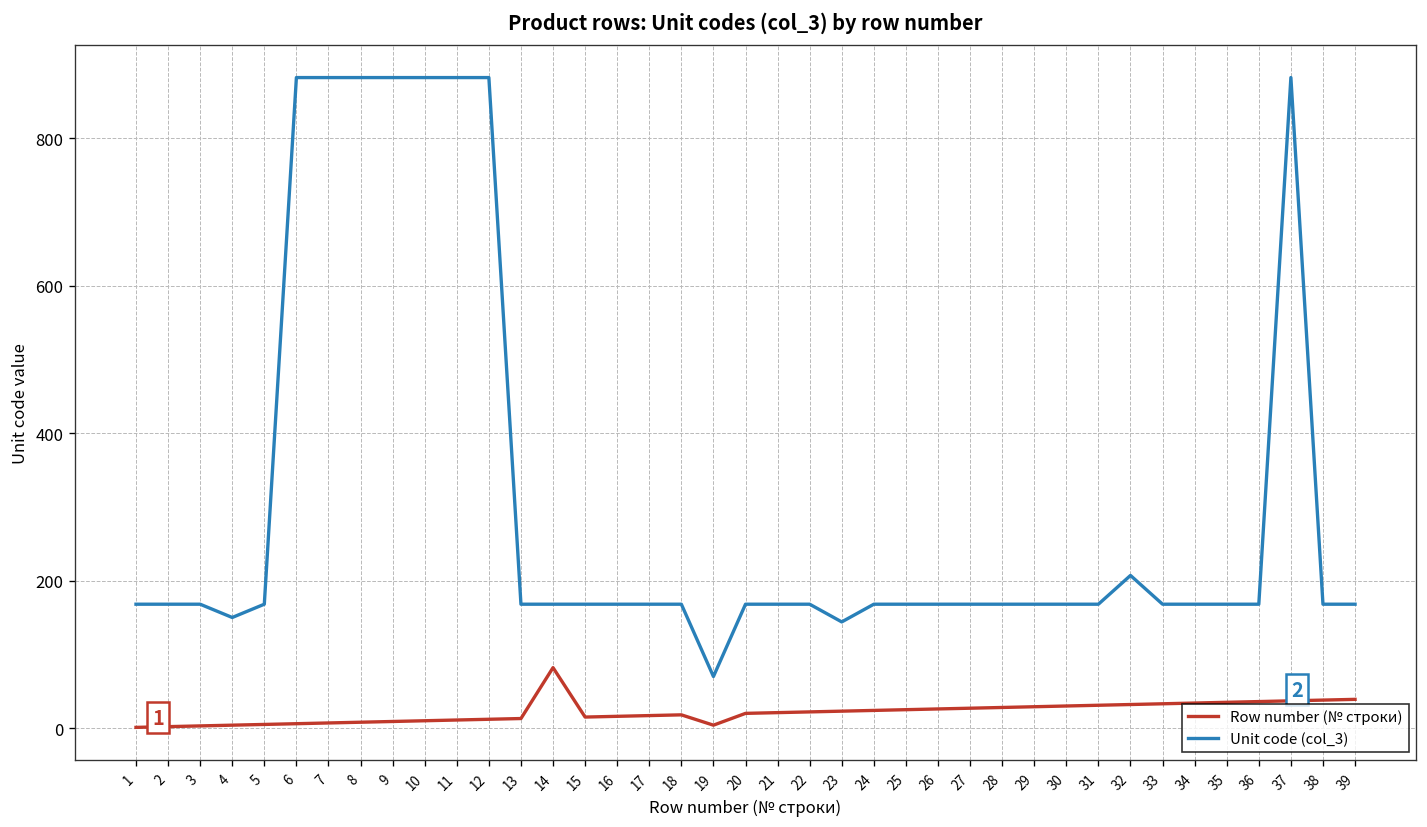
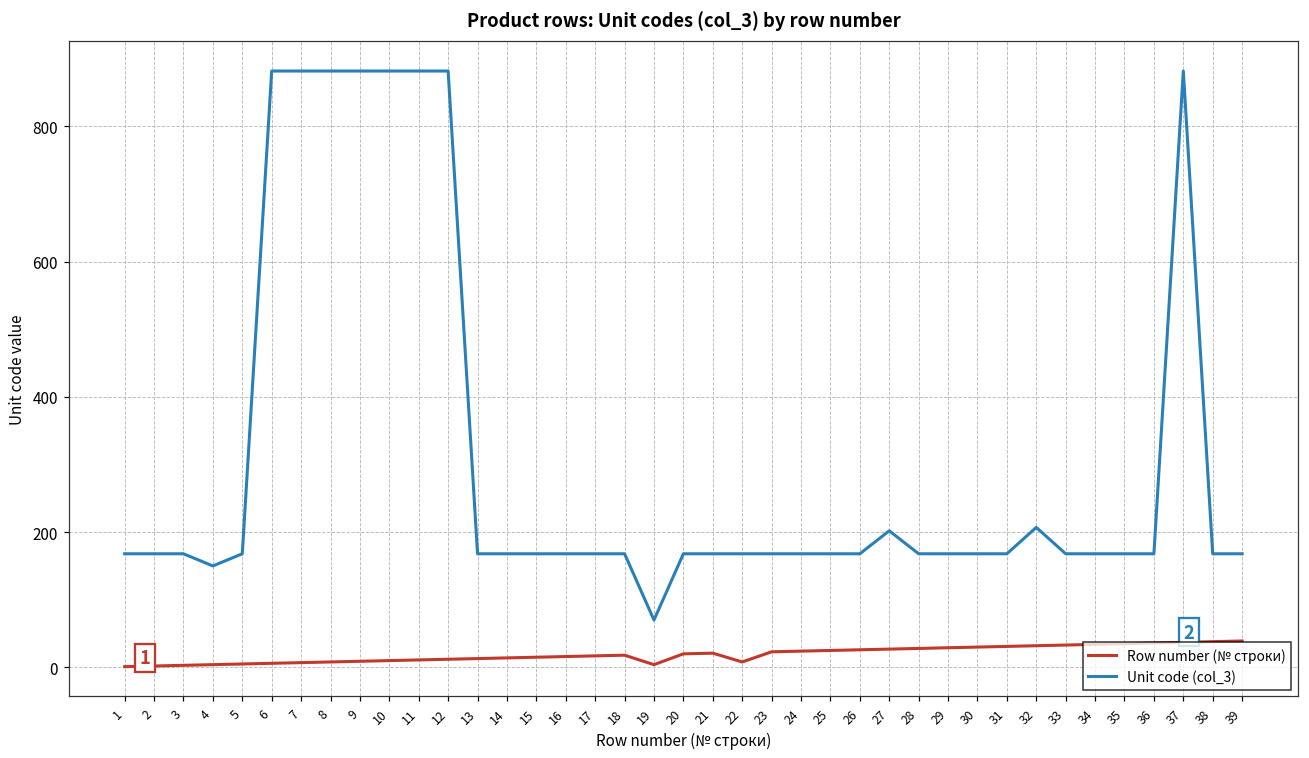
  {
    "Row number (№ строки)": {
      "3": 0,
      "4": 0,
      "5": 10,
      "6": 10,
      "7": 10,
      "8": 10,
      "9": 10,
      "10": 10,
      "11": 10,
      "12": 10,
      "13": 10,
-     "14": 80,
+     "14": 10,
      "15": 20,
      "16": 20,
      "17": 20,
      "18": 20,
      "19": 0,
      "20": 20,
      "21": 20,
-     "22": 20,
+     "22": 10,
      "23": 20,
      "24": 20,
      "25": 30,
      "26": 30,
      "27": 30,
      "28": 30,
      "29": 30,
      "30": 30,
      "31": 30,
      "32": 30,
      "33": 30,
      "38": 40,
      "39": 40
    },
    "Unit code (col_3)": {
      "1": 170,
      "2": 170,
      "3": 170,
      "4": 150,
      "5": 170,
      "6": 880,
      "7": 880,
      "8": 880,
      "9": 880,
      "10": 880,
      "11": 880,
      "12": 880,
      "13": 170,
      "14": 170,
      "15": 170,
      "16": 170,
      "17": 170,
      "18": 170,
      "19": 70,
      "20": 170,
      "21": 170,
      "22": 170,
-     "23": 140,
+     "23": 170,
      "24": 170,
      "25": 170,
      "26": 170,
-     "27": 170,
+     "27": 200,
      "28": 170,
      "29": 170,
      "30": 170,
      "31": 170,
      "32": 210,
      "33": 170,
      "34": 170,
      "35": 170,
      "36": 170,
      "37": 880,
      "38": 170,
      "39": 170
    }
  }
